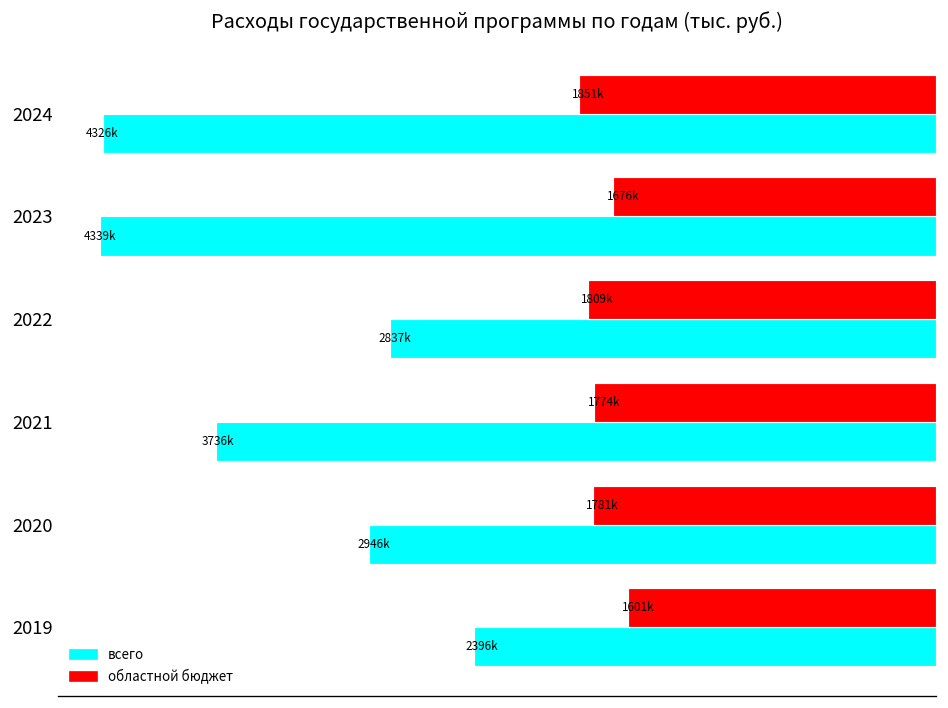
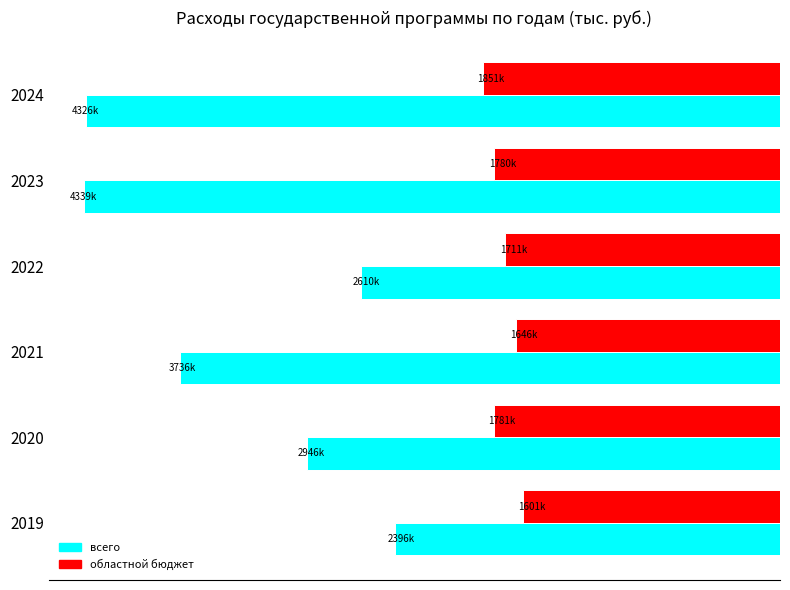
  {
    "всего": {
-     "2022": "2837k"
+     "2022": "2610k"
    },
    "областной бюджет": {
-     "2023": "1676k",
-     "2022": "1809k",
-     "2021": "1774k"
+     "2023": "1780k",
+     "2022": "1711k",
+     "2021": "1646k"
    }
  }
